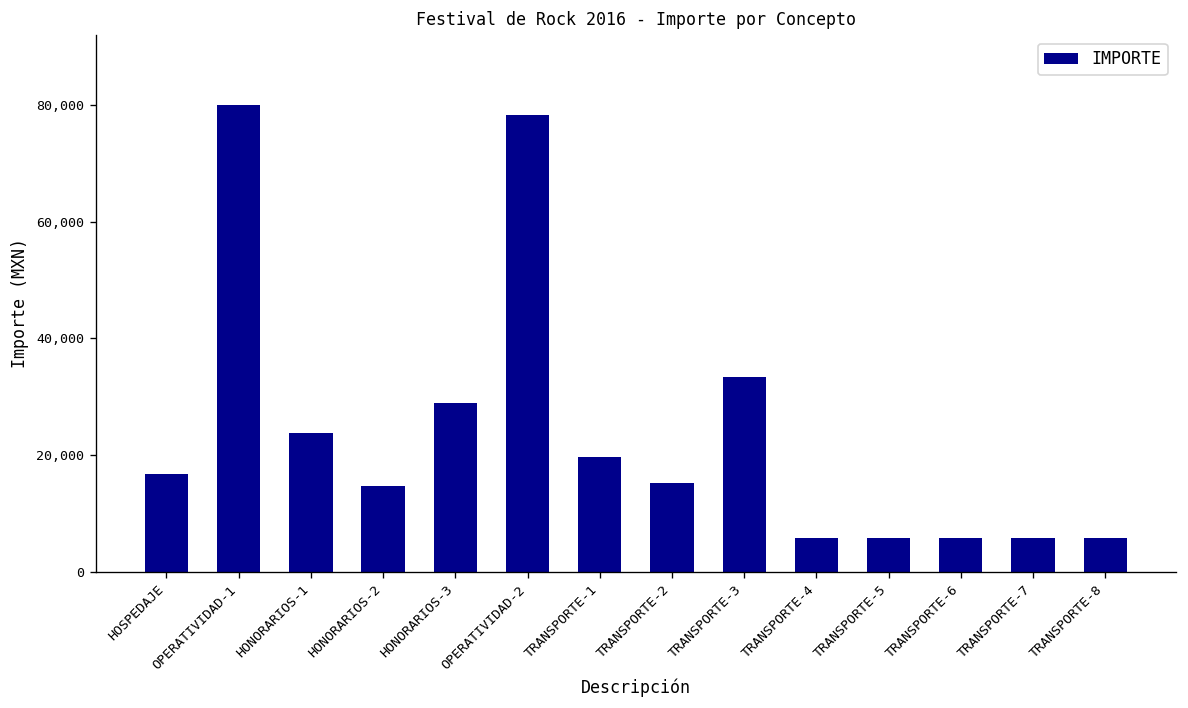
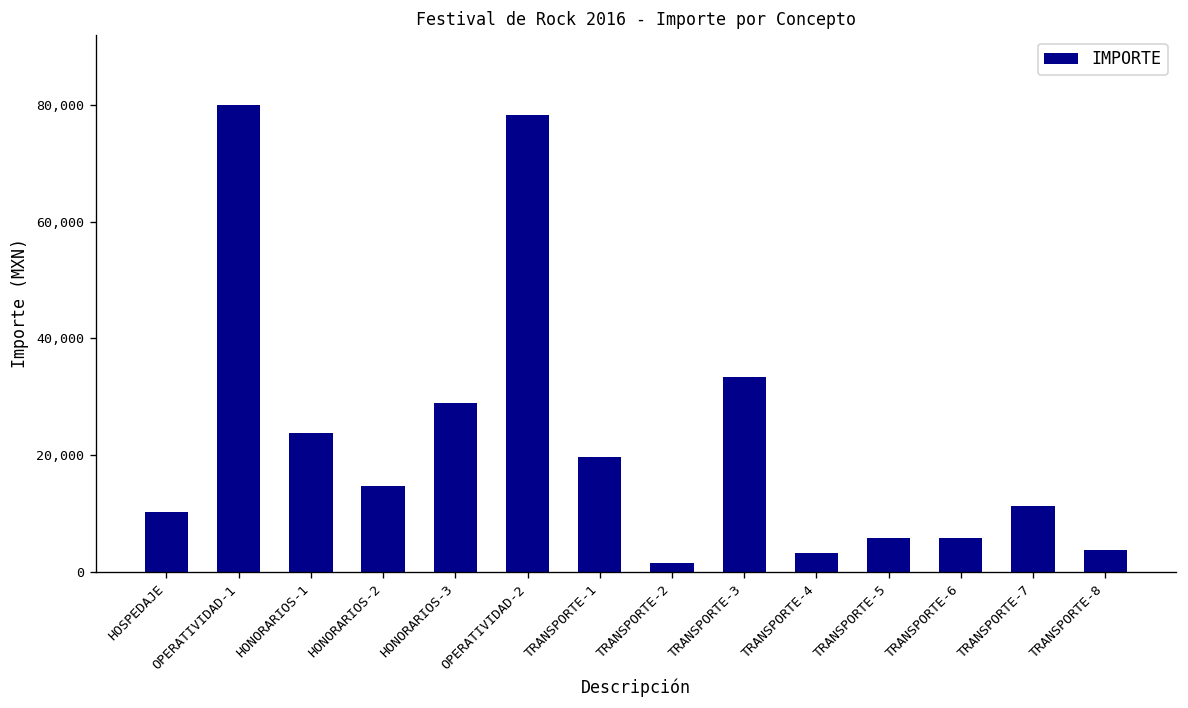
  {
-   "HOSPEDAJE": "17,000",
+   "HOSPEDAJE": "10,000",
    "OPERATIVIDAD-1": "80,000",
    "HONORARIOS-1": "24,000",
    "HONORARIOS-2": "15,000",
    "HONORARIOS-3": "29,000",
    "OPERATIVIDAD-2": "78,000",
    "TRANSPORTE-1": "20,000",
-   "TRANSPORTE-2": "15,000",
+   "TRANSPORTE-2": "2,000",
    "TRANSPORTE-3": "33,000",
-   "TRANSPORTE-4": "6,000",
+   "TRANSPORTE-4": "3,000",
    "TRANSPORTE-5": "6,000",
    "TRANSPORTE-6": "6,000",
-   "TRANSPORTE-7": "6,000",
-   "TRANSPORTE-8": "6,000"
+   "TRANSPORTE-7": "11,000",
+   "TRANSPORTE-8": "4,000"
  }
